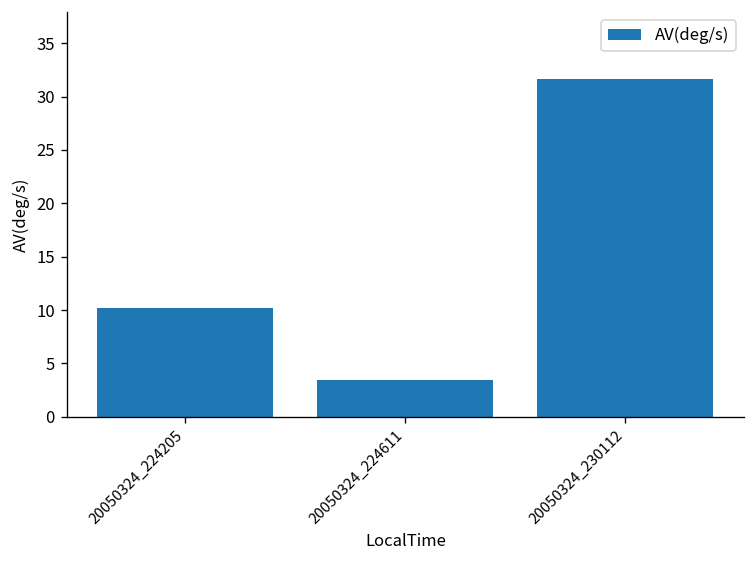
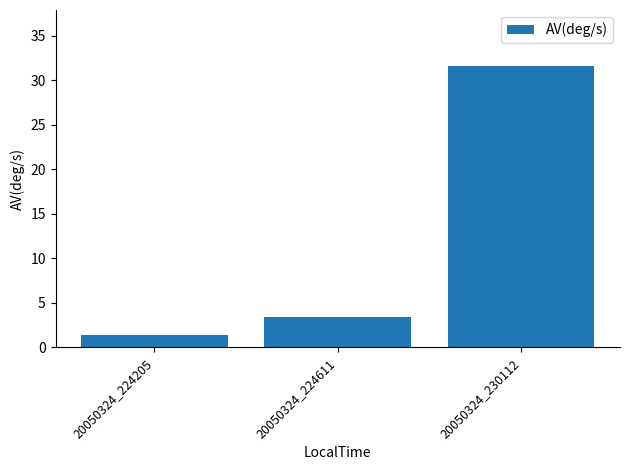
  {
-   "20050324_224205": 10,
+   "20050324_224205": 1,
    "20050324_224611": 3,
    "20050324_230112": 32
  }
